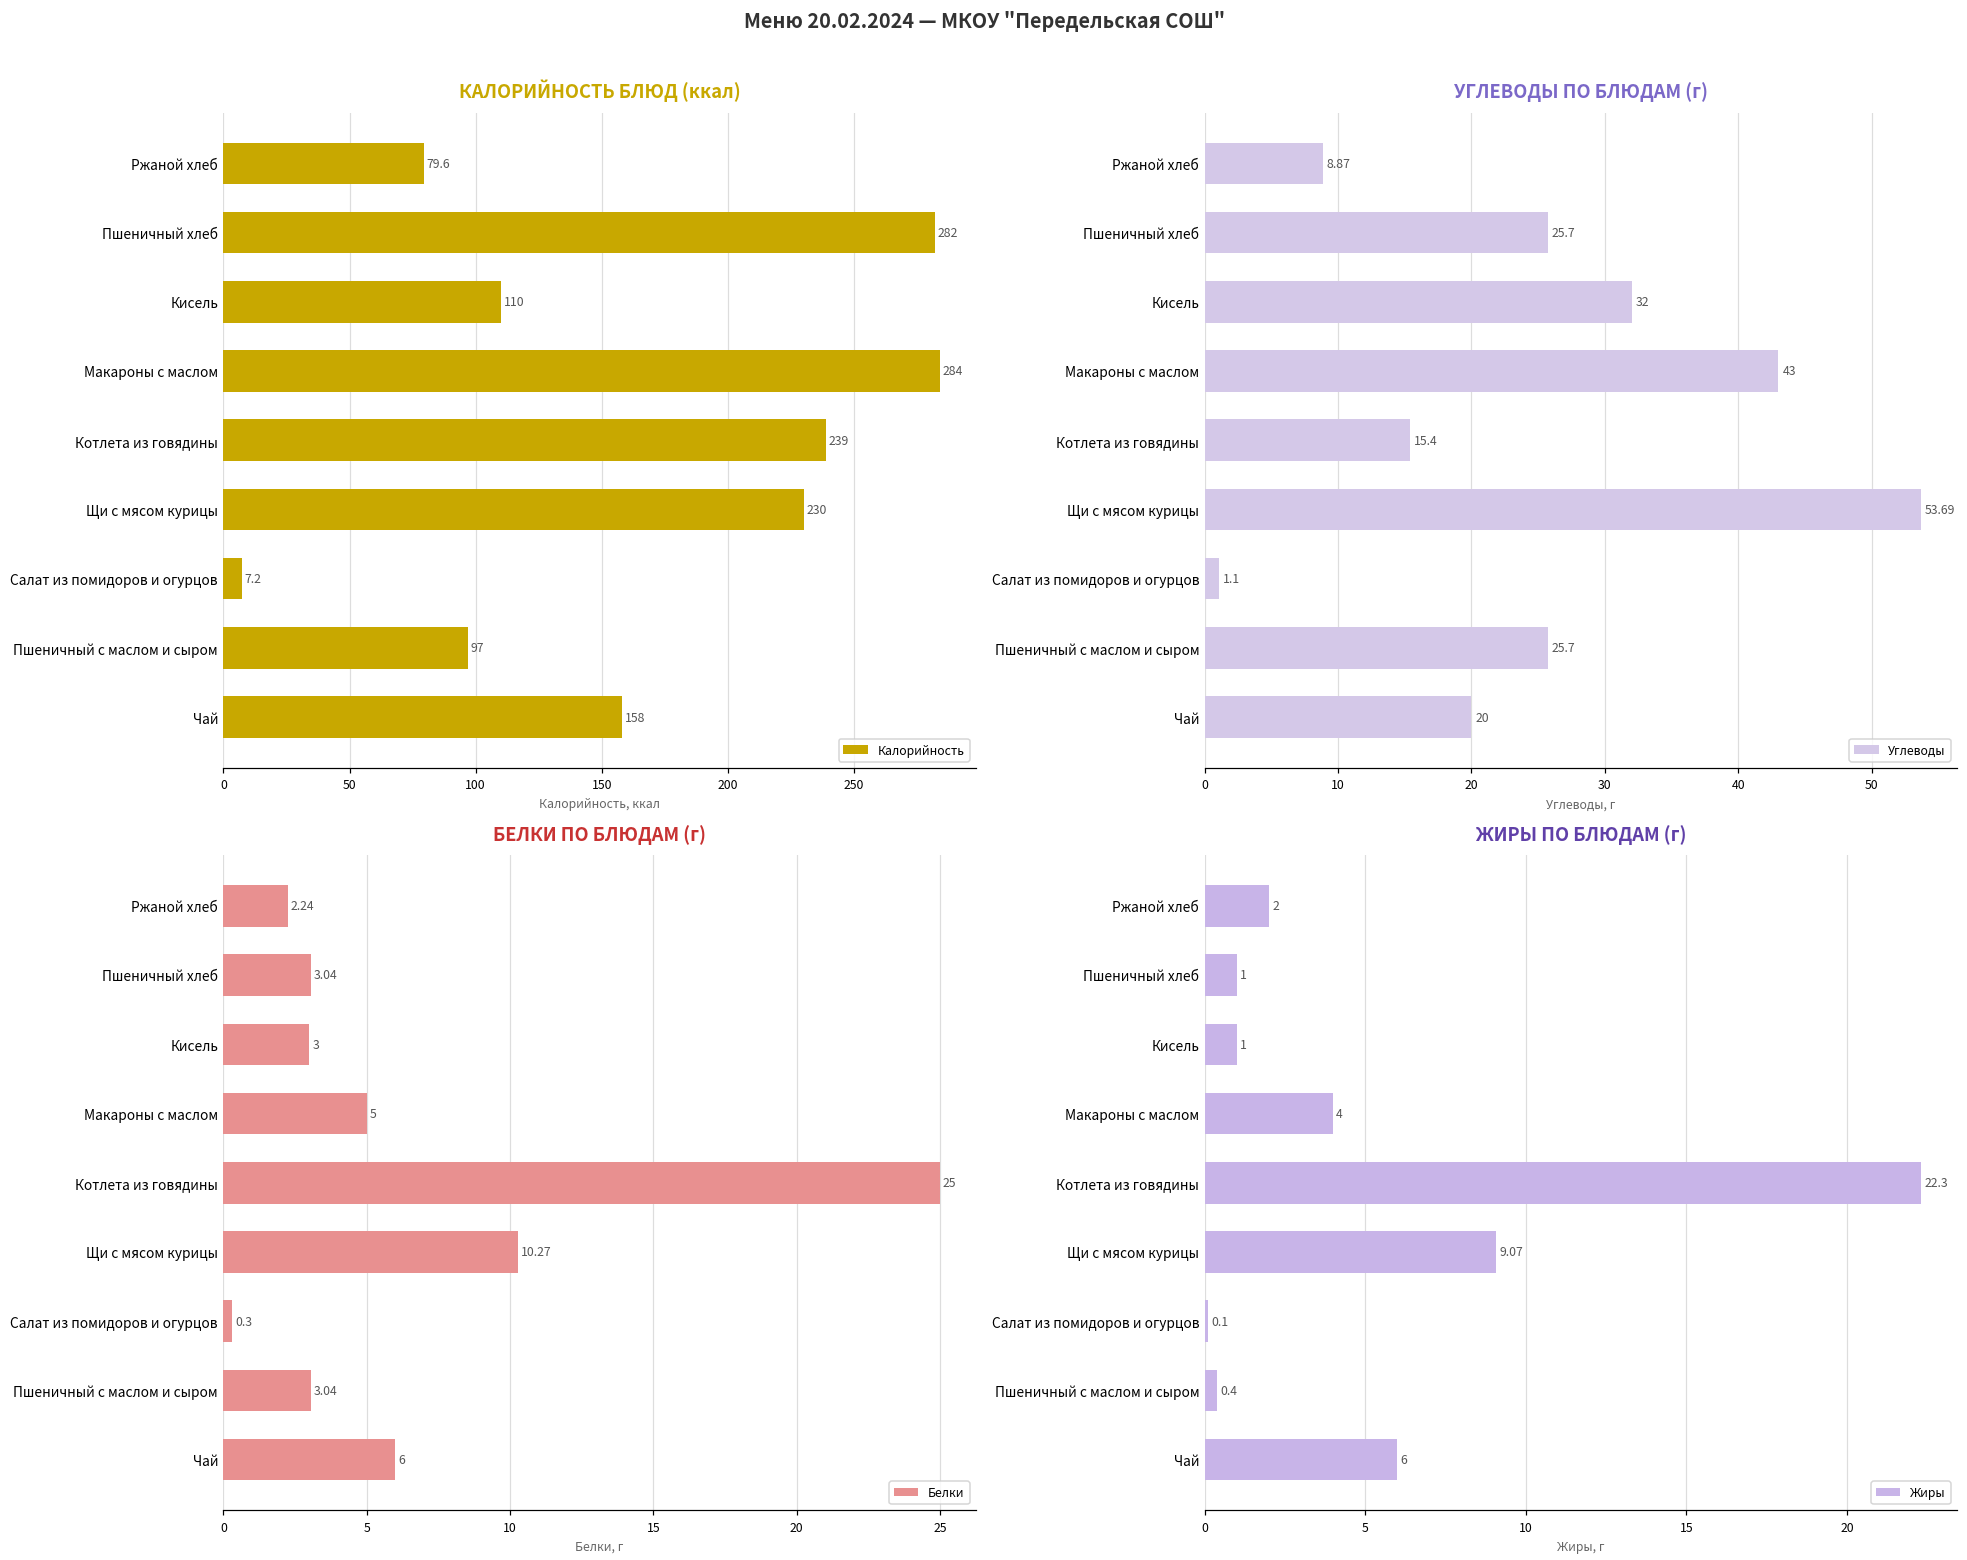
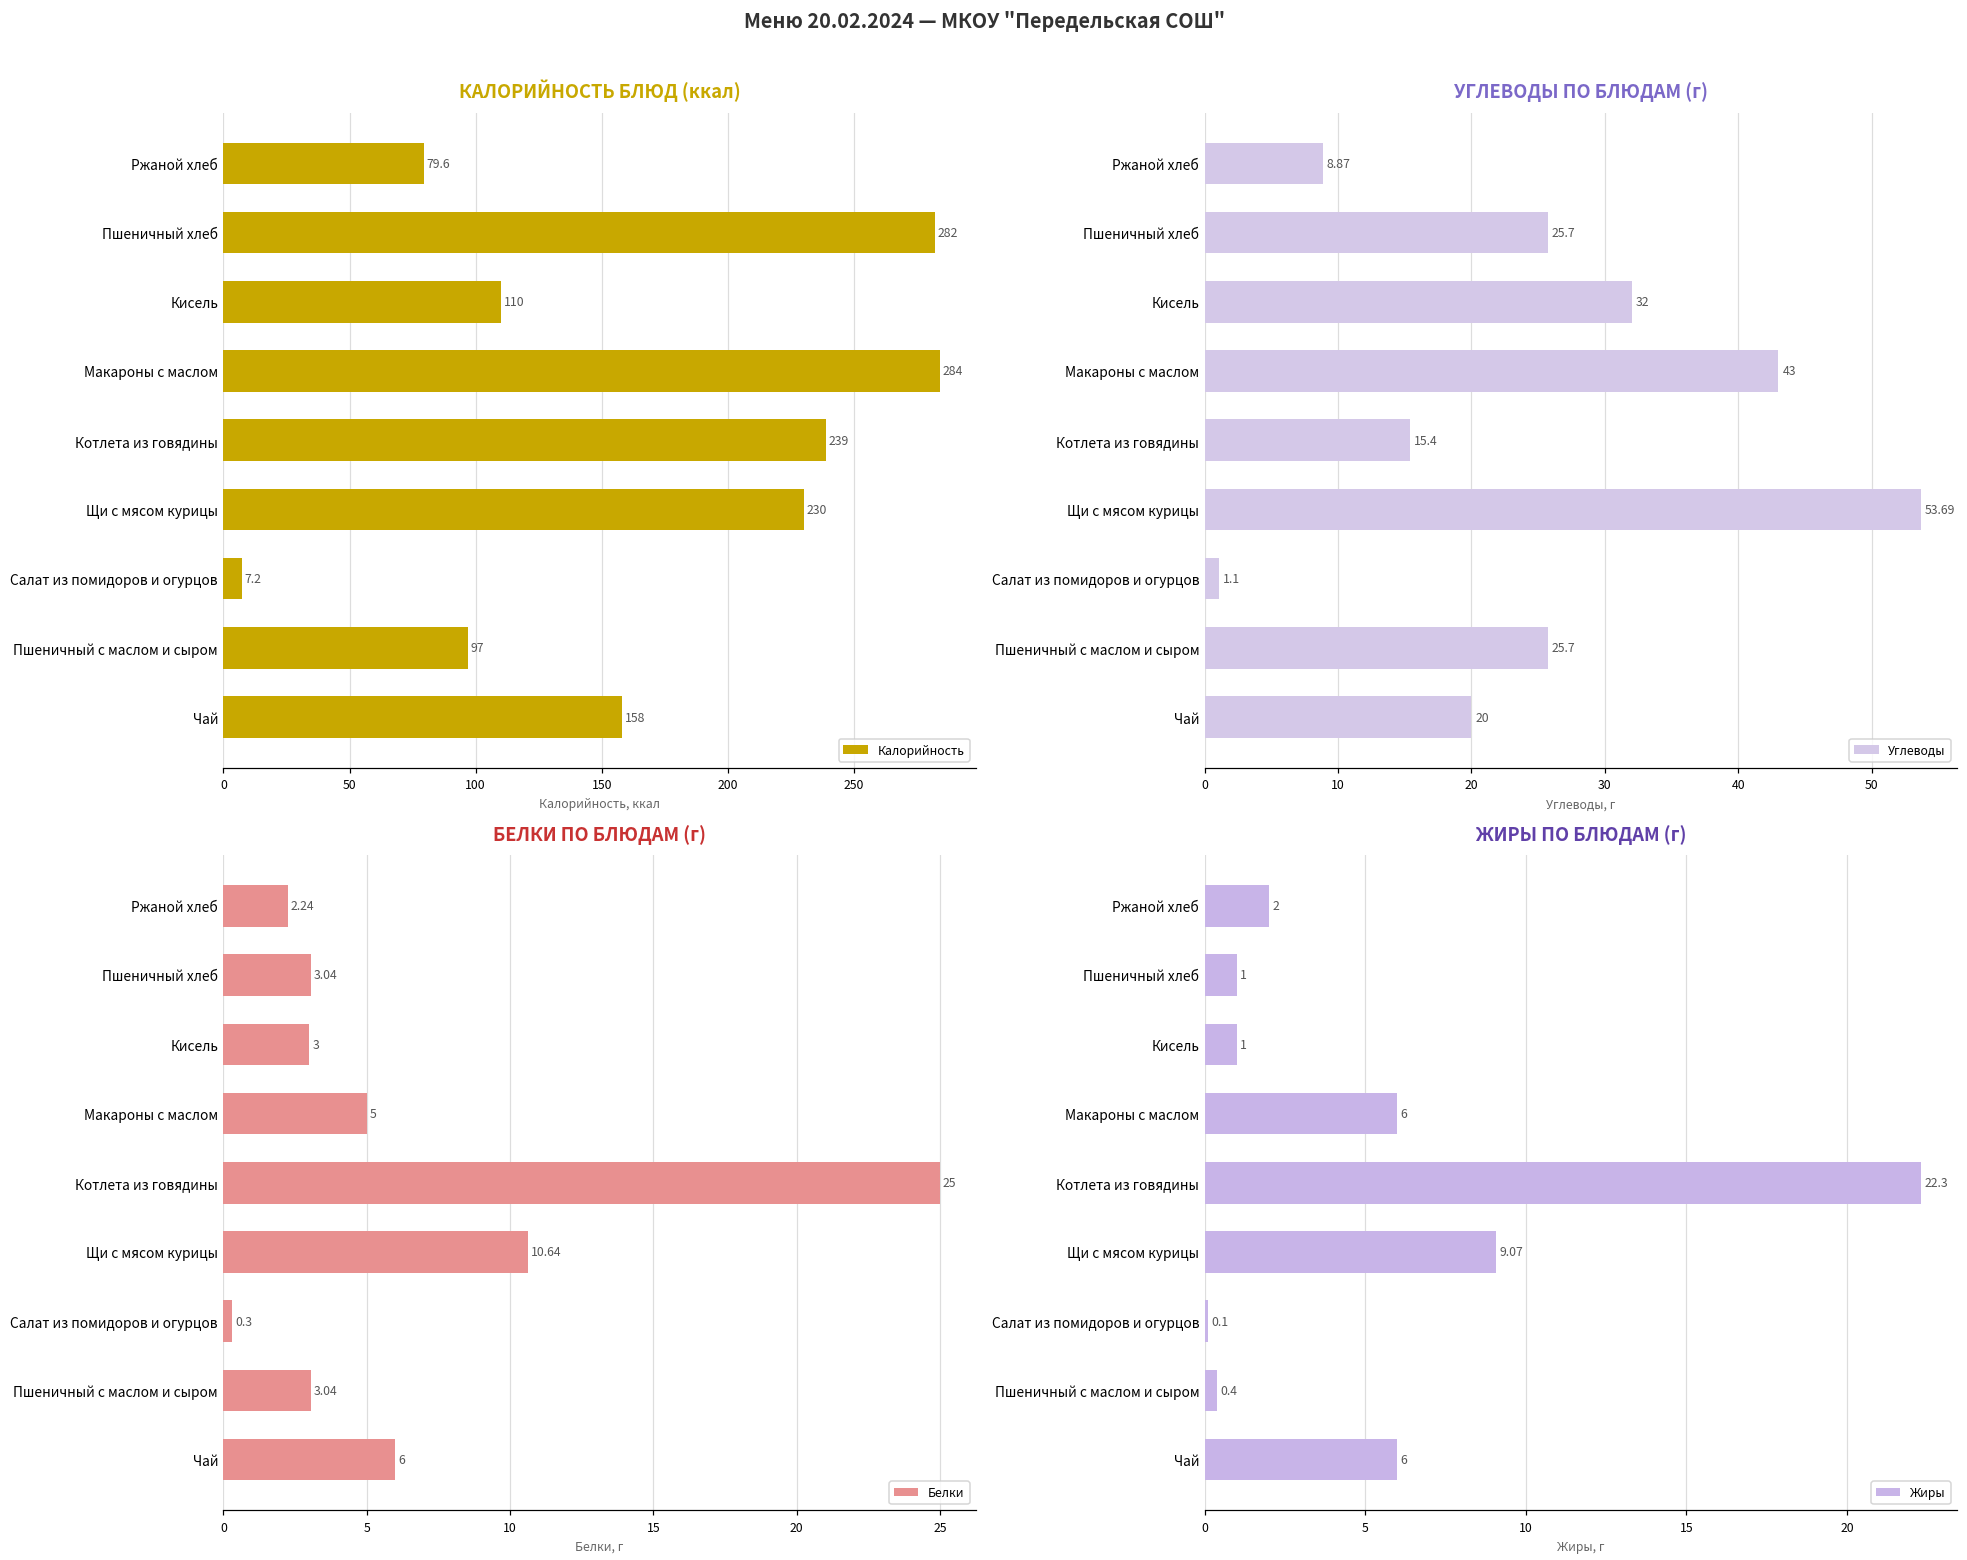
  {
    "КАЛОРИЙНОСТЬ БЛЮД (ккал)": {
      "Ржаной хлеб": 79.6,
      "Пшеничный хлеб": 282,
      "Кисель": 110,
      "Макароны с маслом": 284,
      "Котлета из говядины": 239,
      "Щи с мясом курицы": 230,
      "Салат из помидоров и огурцов": 7.2,
      "Пшеничный с маслом и сыром": 97,
      "Чай": 158
    },
    "УГЛЕВОДЫ ПО БЛЮДАМ (г)": {
      "Ржаной хлеб": 8.87,
      "Пшеничный хлеб": 25.7,
      "Кисель": 32,
      "Макароны с маслом": 43,
      "Котлета из говядины": 15.4,
      "Щи с мясом курицы": 53.69,
      "Салат из помидоров и огурцов": 1.1,
      "Пшеничный с маслом и сыром": 25.7,
      "Чай": 20
    },
    "БЕЛКИ ПО БЛЮДАМ (г)": {
      "Ржаной хлеб": 2.24,
      "Пшеничный хлеб": 3.04,
      "Кисель": 3,
      "Макароны с маслом": 5,
      "Котлета из говядины": 25,
-     "Щи с мясом курицы": 10.27,
+     "Щи с мясом курицы": 10.64,
      "Салат из помидоров и огурцов": 0.3,
      "Пшеничный с маслом и сыром": 3.04,
      "Чай": 6
    },
    "ЖИРЫ ПО БЛЮДАМ (г)": {
      "Ржаной хлеб": 2,
      "Пшеничный хлеб": 1,
      "Кисель": 1,
-     "Макароны с маслом": 4,
+     "Макароны с маслом": 6,
      "Котлета из говядины": 22.3,
      "Щи с мясом курицы": 9.07,
      "Салат из помидоров и огурцов": 0.1,
      "Пшеничный с маслом и сыром": 0.4,
      "Чай": 6
    }
  }
